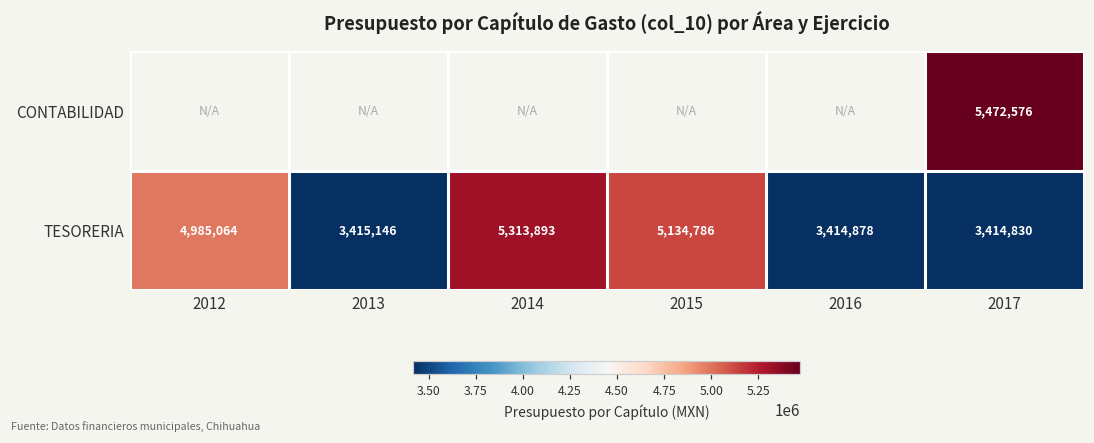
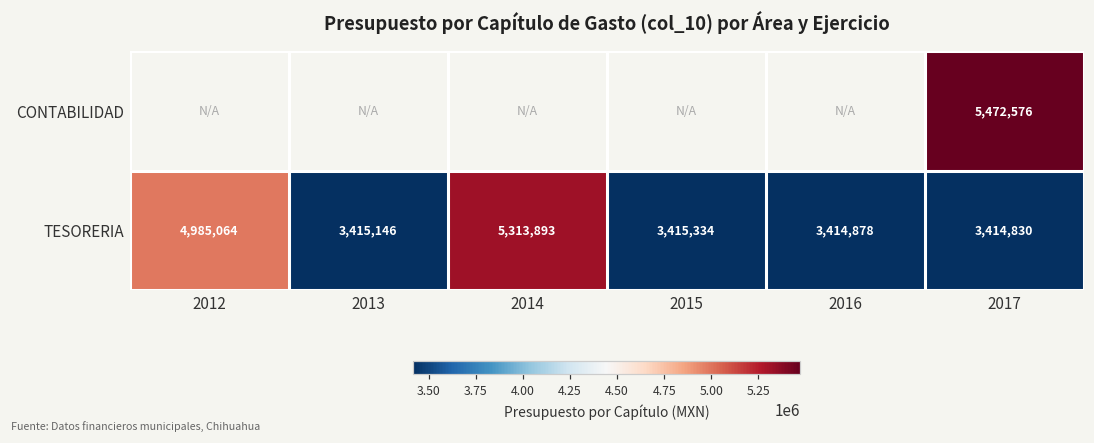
  {
    "CONTABILIDAD": {
      "2017": "5,472,576"
    },
    "TESORERIA": {
      "2012": "4,985,064",
      "2013": "3,415,146",
      "2014": "5,313,893",
-     "2015": "5,134,786",
+     "2015": "3,415,334",
      "2016": "3,414,878",
      "2017": "3,414,830"
    }
  }
